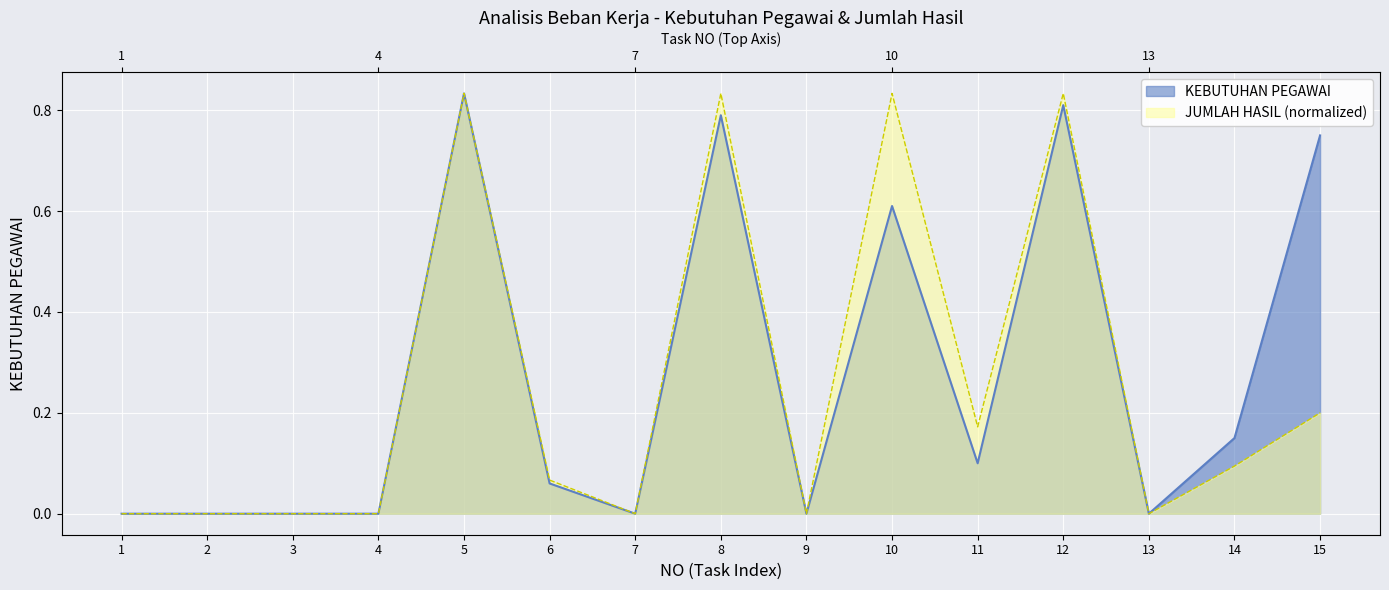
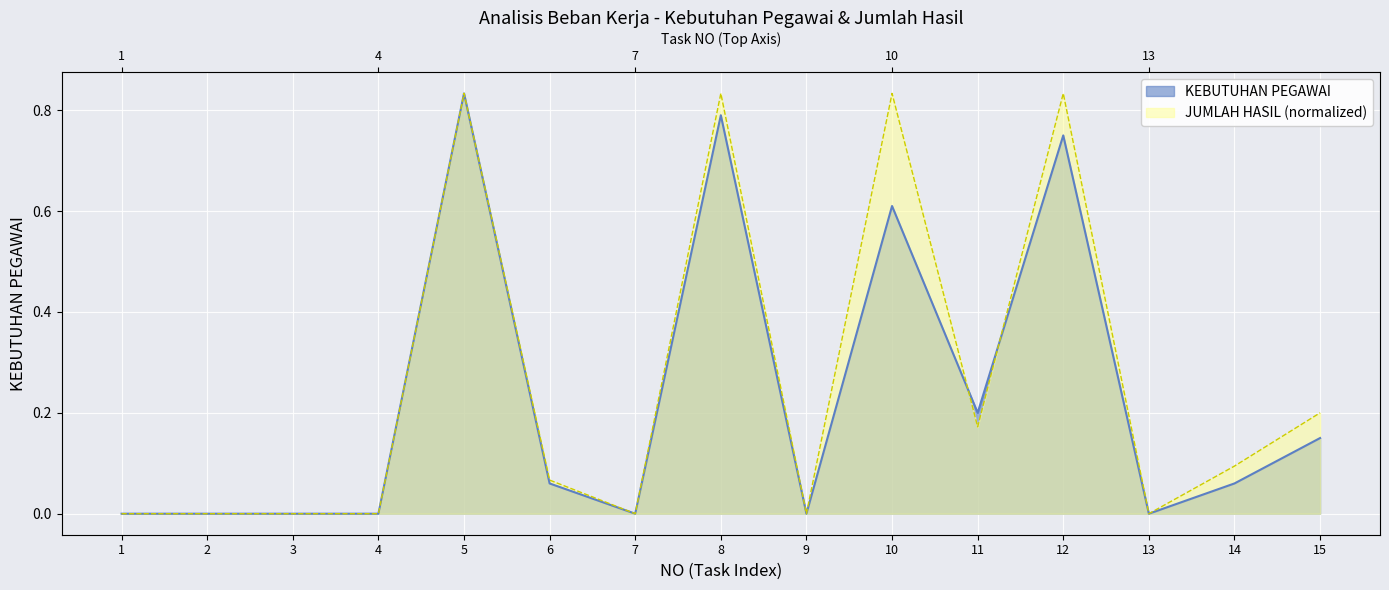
  {
    "KEBUTUHAN PEGAWAI": {
      "6": 0.06,
      "8": 0.79,
      "10": 0.61,
-     "11": 0.1,
-     "12": 0.81,
-     "14": 0.15,
-     "15": 0.75
+     "11": 0.2,
+     "12": 0.75,
+     "14": 0.06,
+     "15": 0.15
    },
    "JUMLAH HASIL (normalized)": {
      "6": 0.07,
      "8": 0.83,
      "10": 0.83,
      "11": 0.17,
      "12": 0.83,
      "14": 0.09,
      "15": 0.20
    }
  }
